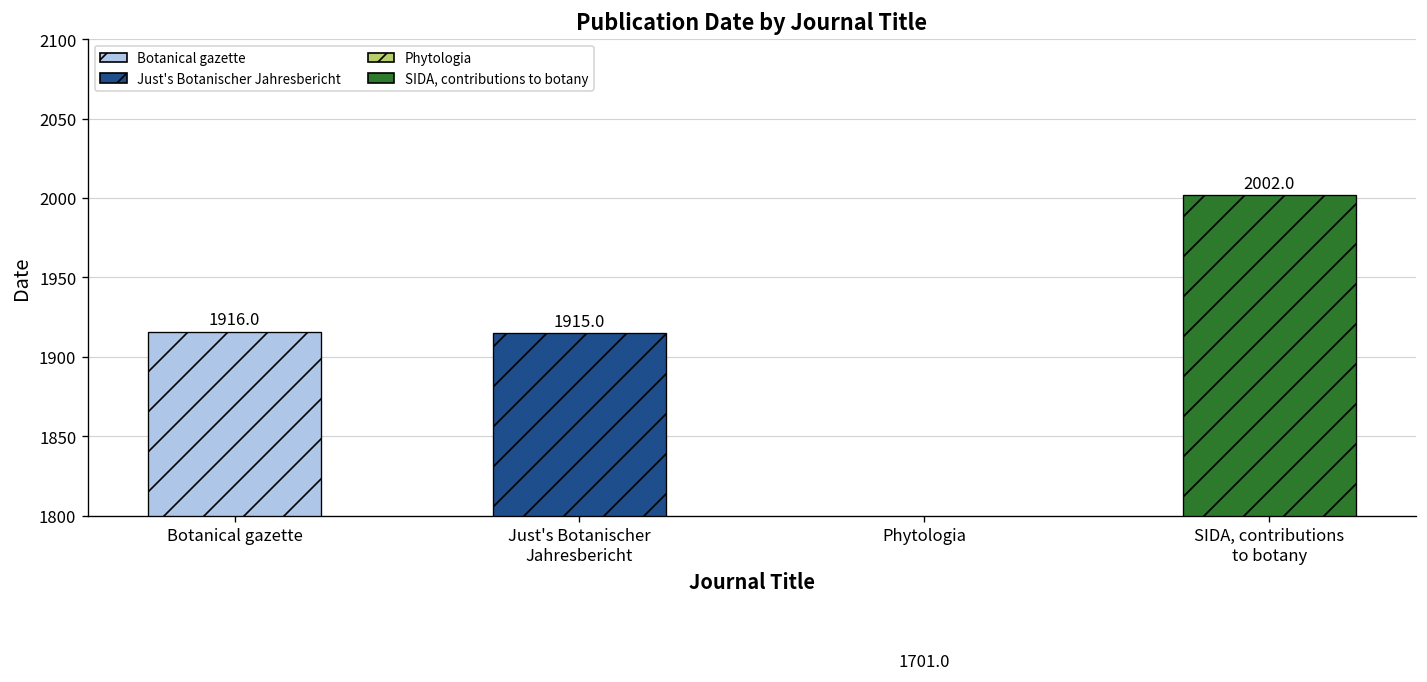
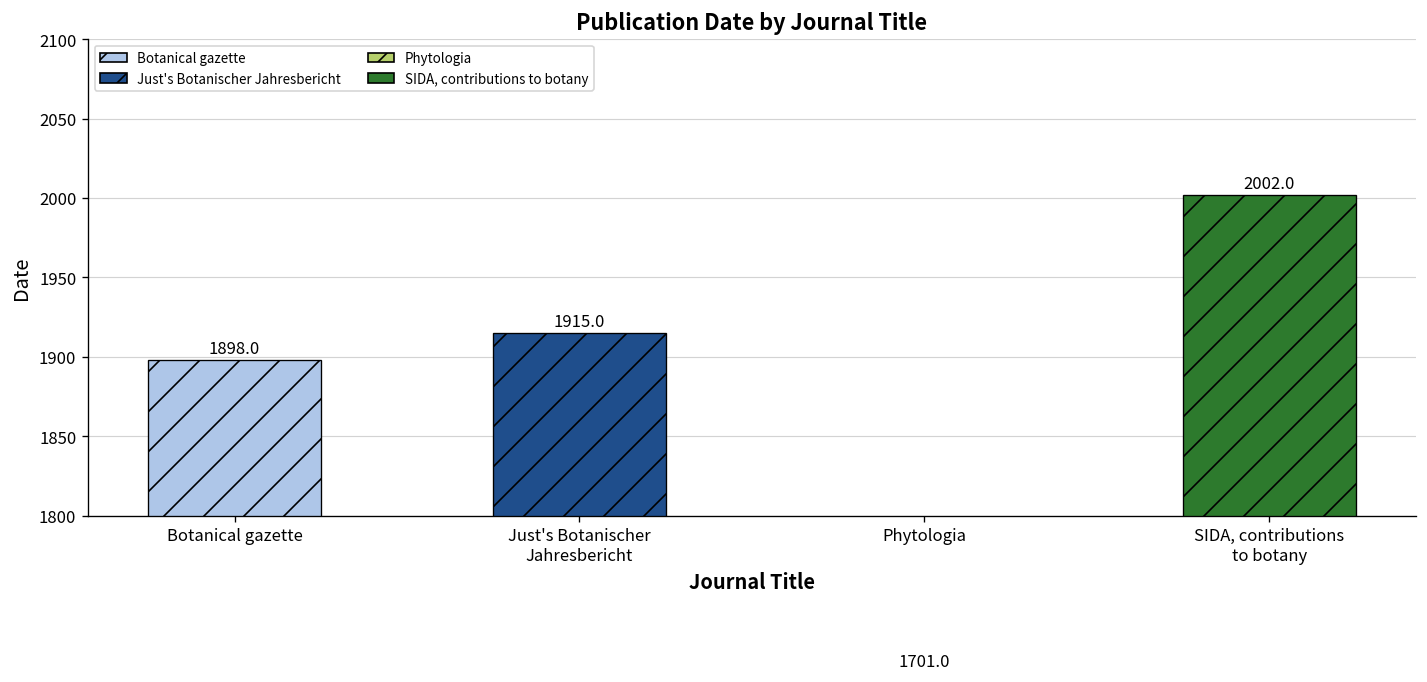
  {
-   "Botanical gazette": 1916.0,
+   "Botanical gazette": 1898.0,
    "Just's Botanischer Jahresbericht": 1915.0,
    "SIDA, contributions to botany": 2002.0
  }
